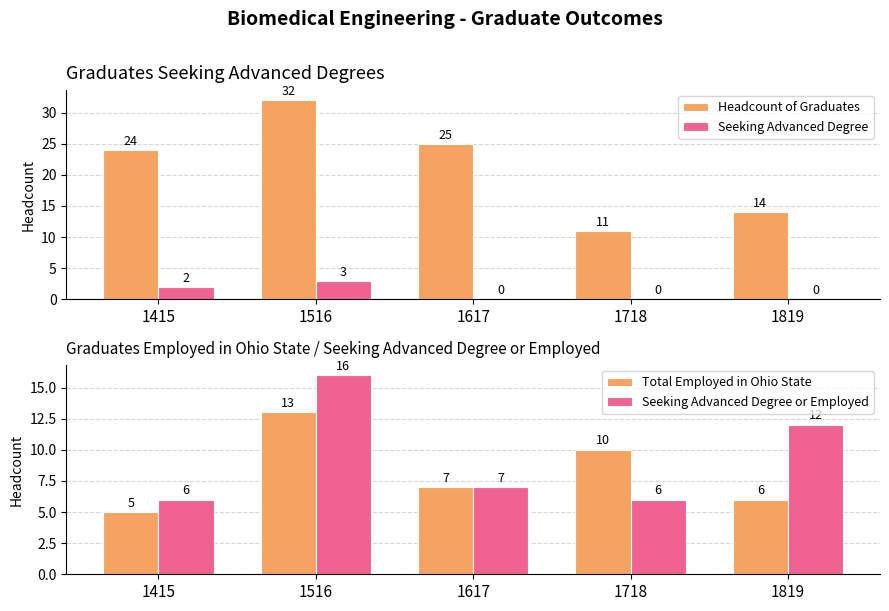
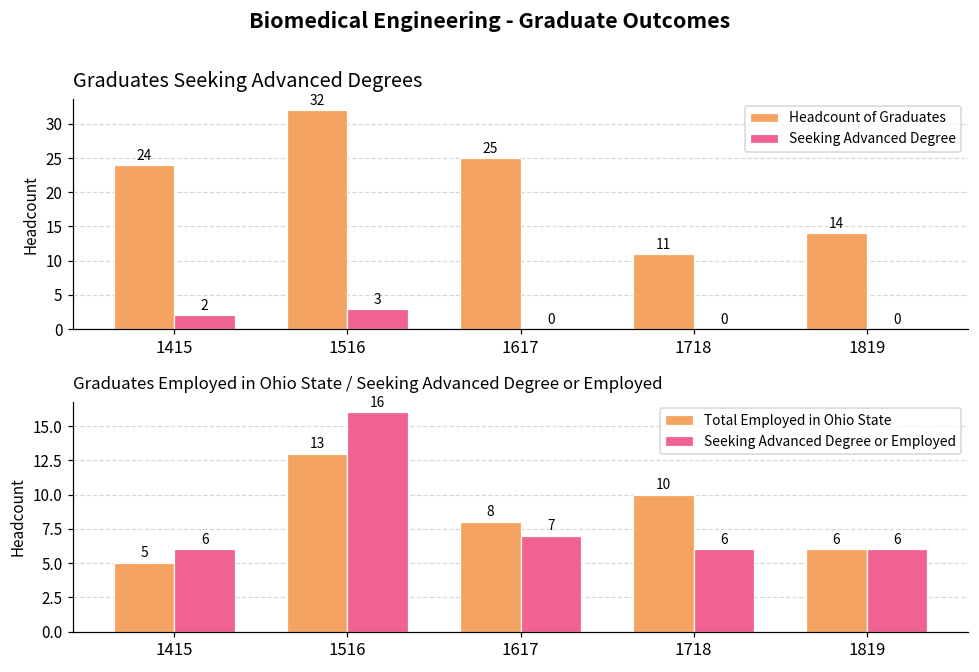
  {
    "Graduates Seeking Advanced Degrees": {
      "Headcount of Graduates": {
        "1415": 24,
        "1516": 32,
        "1617": 25,
        "1718": 11,
        "1819": 14
      },
      "Seeking Advanced Degree": {
        "1415": 2,
        "1516": 3,
        "1617": 0,
        "1718": 0,
        "1819": 0
      }
    },
    "Graduates Employed in Ohio State / Seeking Advanced Degree or Employed": {
      "Total Employed in Ohio State": {
        "1415": 5,
        "1516": 13,
-       "1617": 7,
+       "1617": 8,
        "1718": 10,
        "1819": 6
      },
      "Seeking Advanced Degree or Employed": {
-       "1819": 12
+       "1819": 6
      }
    }
  }
